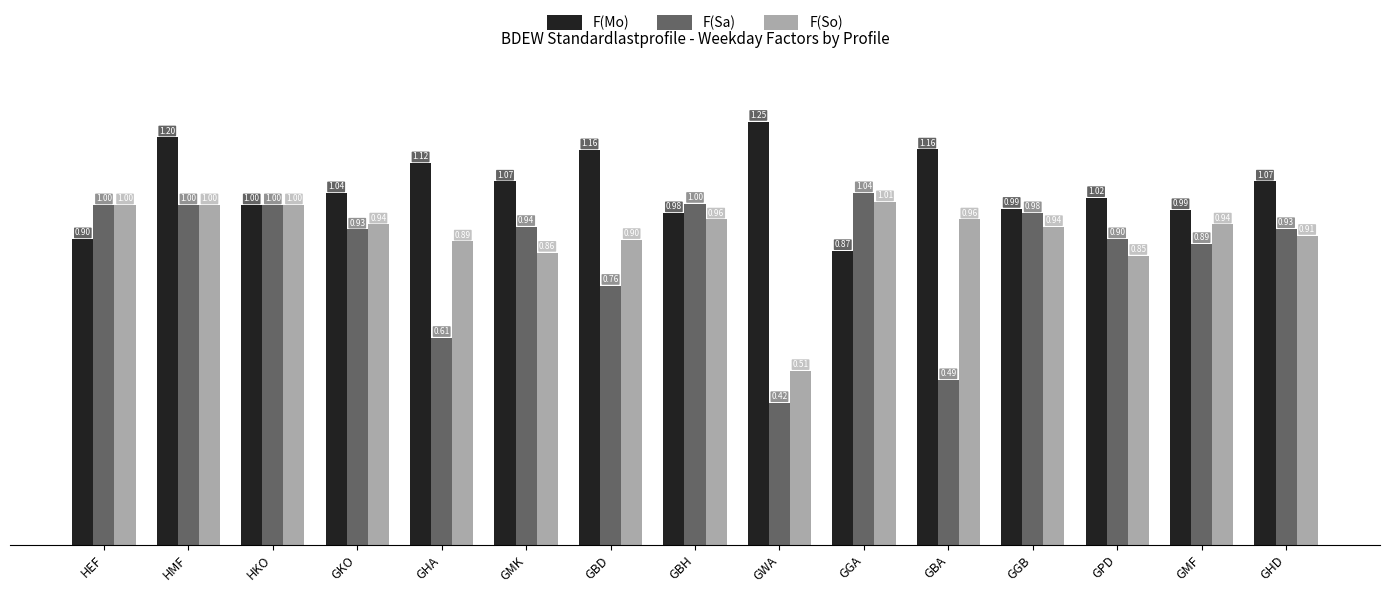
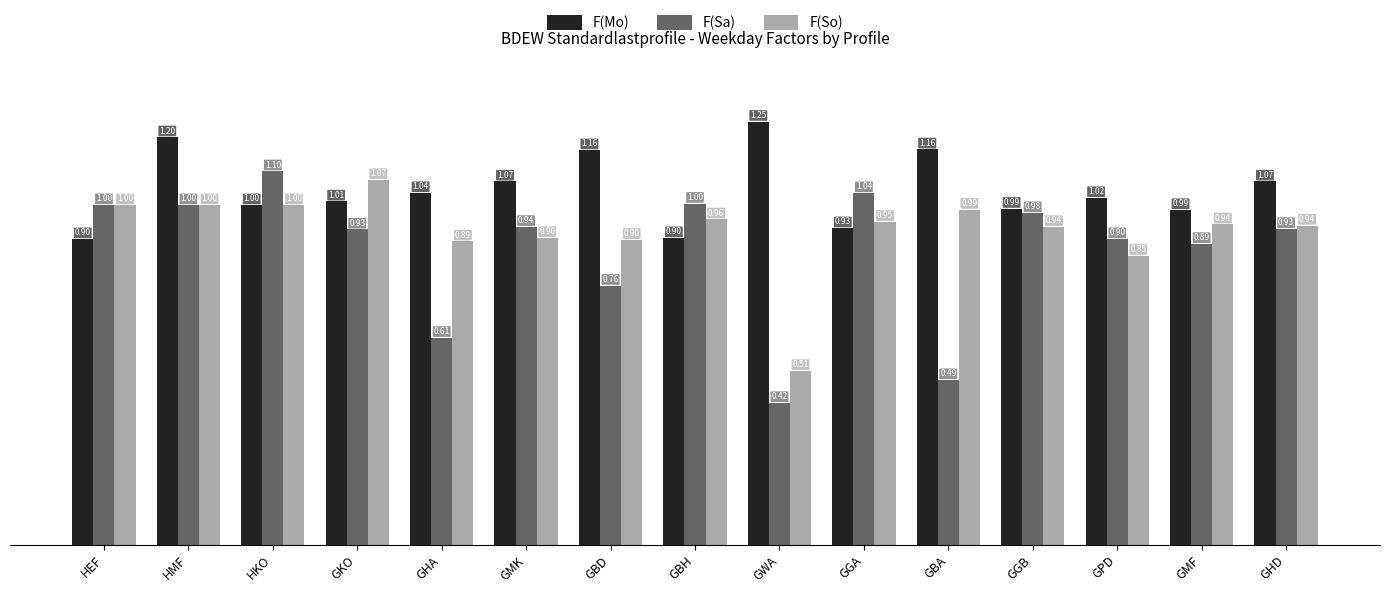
  {
    "F(Mo)": {
-     "GKO": 1.04,
-     "GHA": 1.12,
-     "GBH": 0.98,
-     "GGA": 0.87
+     "GKO": 1.01,
+     "GHA": 1.04,
+     "GBH": 0.90,
+     "GGA": 0.93
    },
    "F(Sa)": {
-     "HKO": 1.00
+     "HKO": 1.10
    },
    "F(So)": {
-     "GKO": 0.94,
-     "GMK": 0.86,
-     "GGA": 1.01,
-     "GBA": 0.96,
-     "GHD": 0.91
+     "GKO": 1.07,
+     "GMK": 0.90,
+     "GGA": 0.95,
+     "GBA": 0.99,
+     "GHD": 0.94
    }
  }
